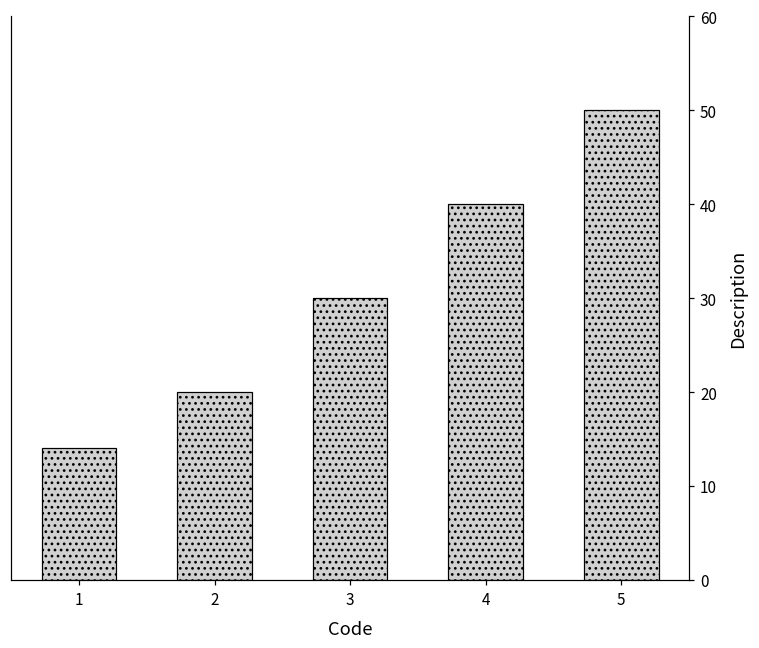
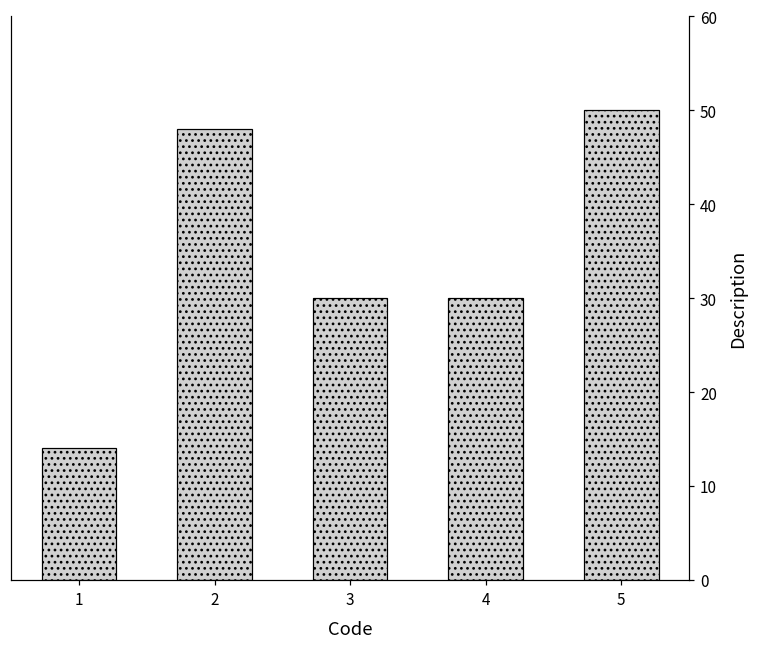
  {
    "1": 14,
-   "2": 20,
+   "2": 48,
    "3": 30,
-   "4": 40,
+   "4": 30,
    "5": 50
  }
